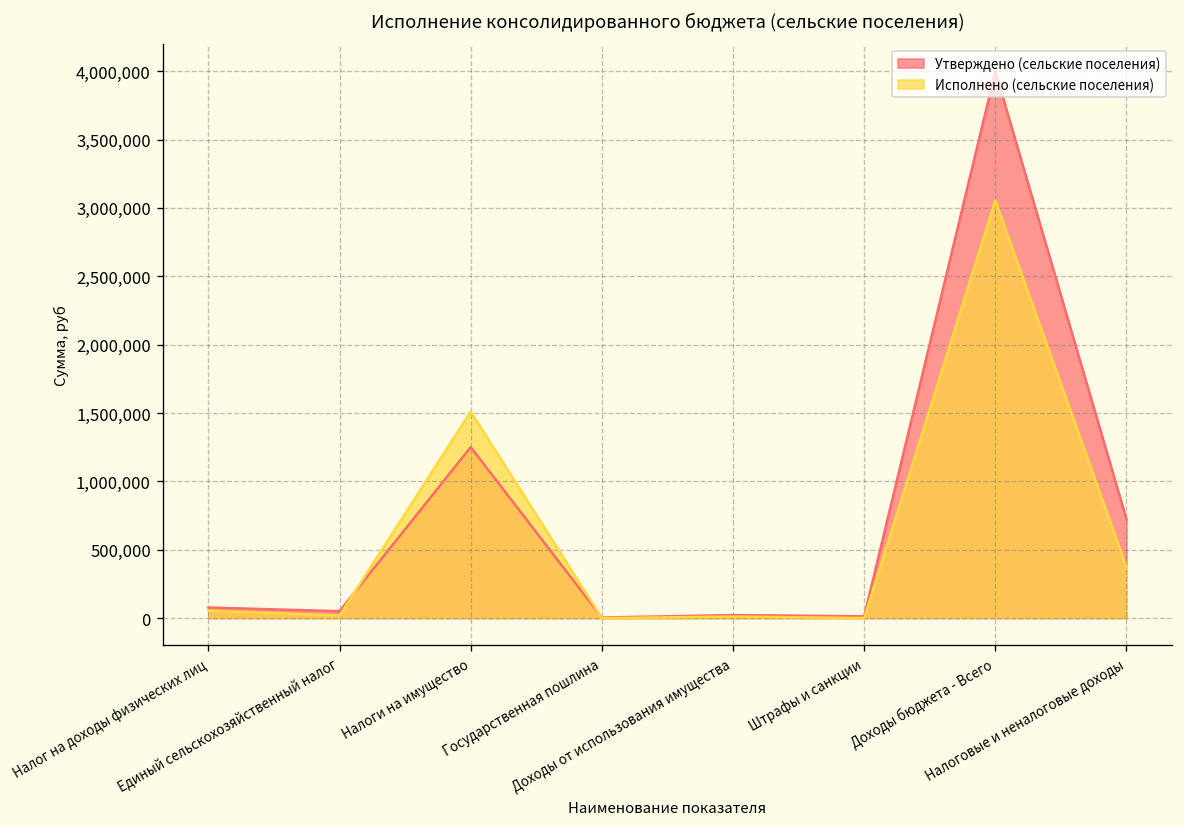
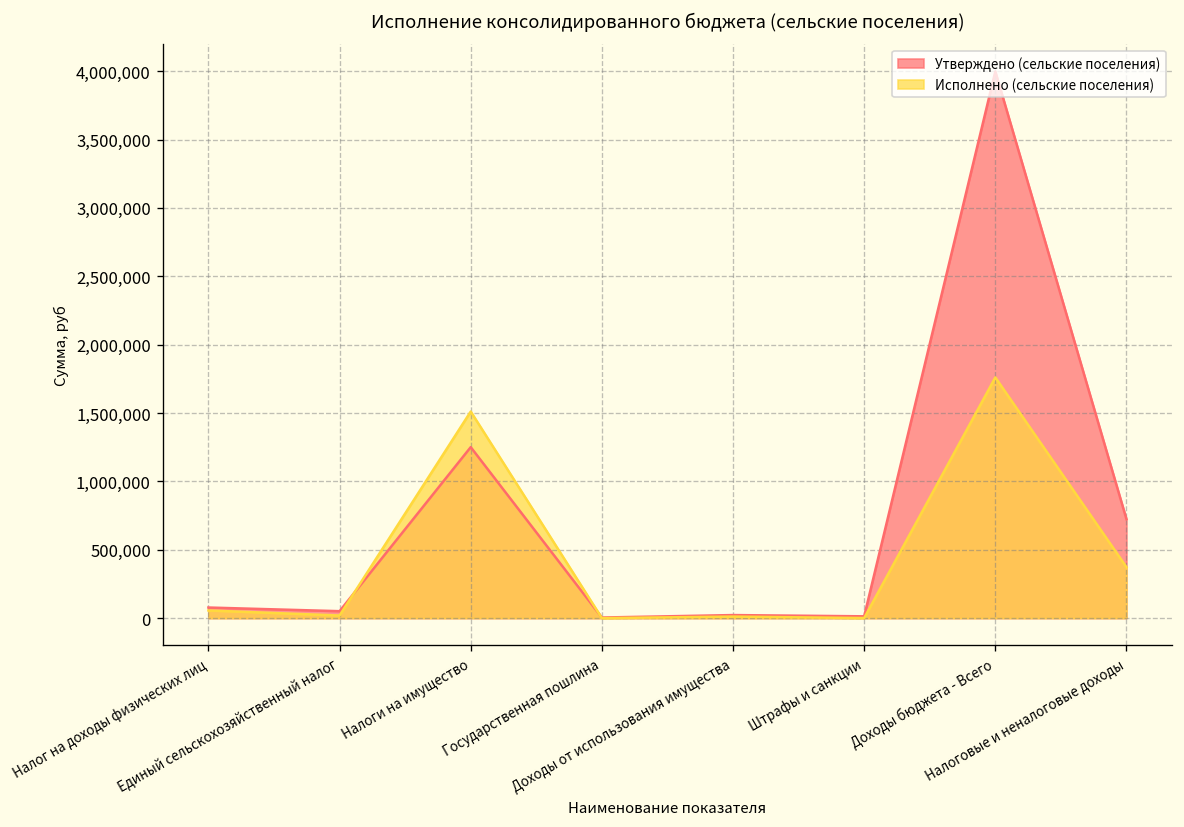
  {
    "Утверждено (сельские поселения)": {
      "Единый сельскохозяйственный налог": "50,000",
      "Налоги на имущество": "1,250,000",
      "Налоговые и неналоговые доходы": "720,000"
    },
    "Исполнено (сельские поселения)": {
      "Единый сельскохозяйственный налог": "20,000",
      "Налоги на имущество": "1,510,000",
-     "Доходы бюджета - Всего": "3,050,000",
+     "Доходы бюджета - Всего": "1,760,000",
      "Налоговые и неналоговые доходы": "370,000"
    }
  }
